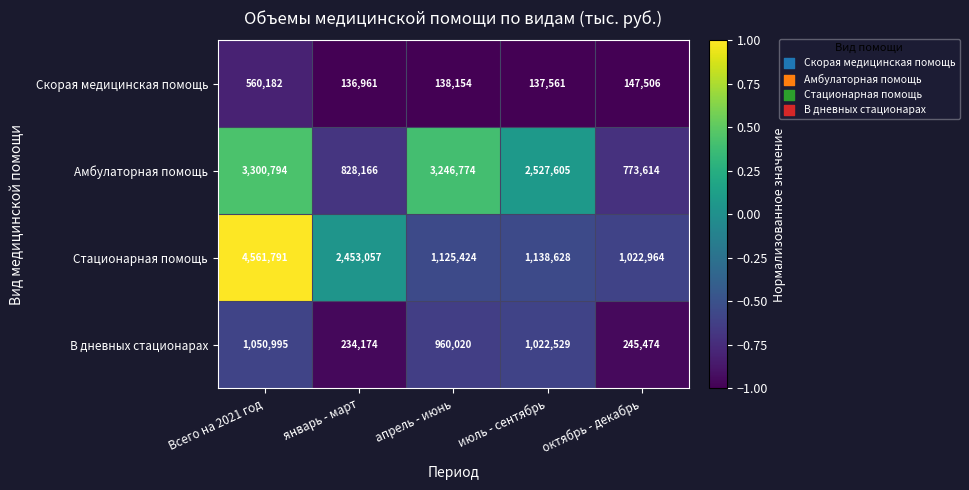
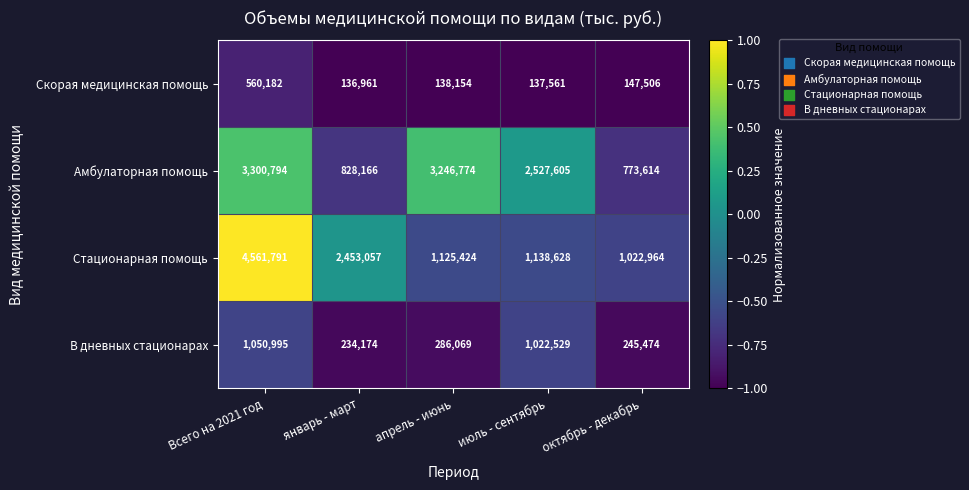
  {
    "Скорая медицинская помощь": {
      "Всего на 2021 год": "560,182",
      "январь - март": "136,961",
      "апрель - июнь": "138,154",
      "июль - сентябрь": "137,561",
      "октябрь - декабрь": "147,506"
    },
    "Амбулаторная помощь": {
      "Всего на 2021 год": "3,300,794",
      "январь - март": "828,166",
      "апрель - июнь": "3,246,774",
      "июль - сентябрь": "2,527,605",
      "октябрь - декабрь": "773,614"
    },
    "Стационарная помощь": {
      "Всего на 2021 год": "4,561,791",
      "январь - март": "2,453,057",
      "апрель - июнь": "1,125,424",
      "июль - сентябрь": "1,138,628",
      "октябрь - декабрь": "1,022,964"
    },
    "В дневных стационарах": {
      "Всего на 2021 год": "1,050,995",
      "январь - март": "234,174",
-     "апрель - июнь": "960,020",
+     "апрель - июнь": "286,069",
      "июль - сентябрь": "1,022,529",
      "октябрь - декабрь": "245,474"
    }
  }
